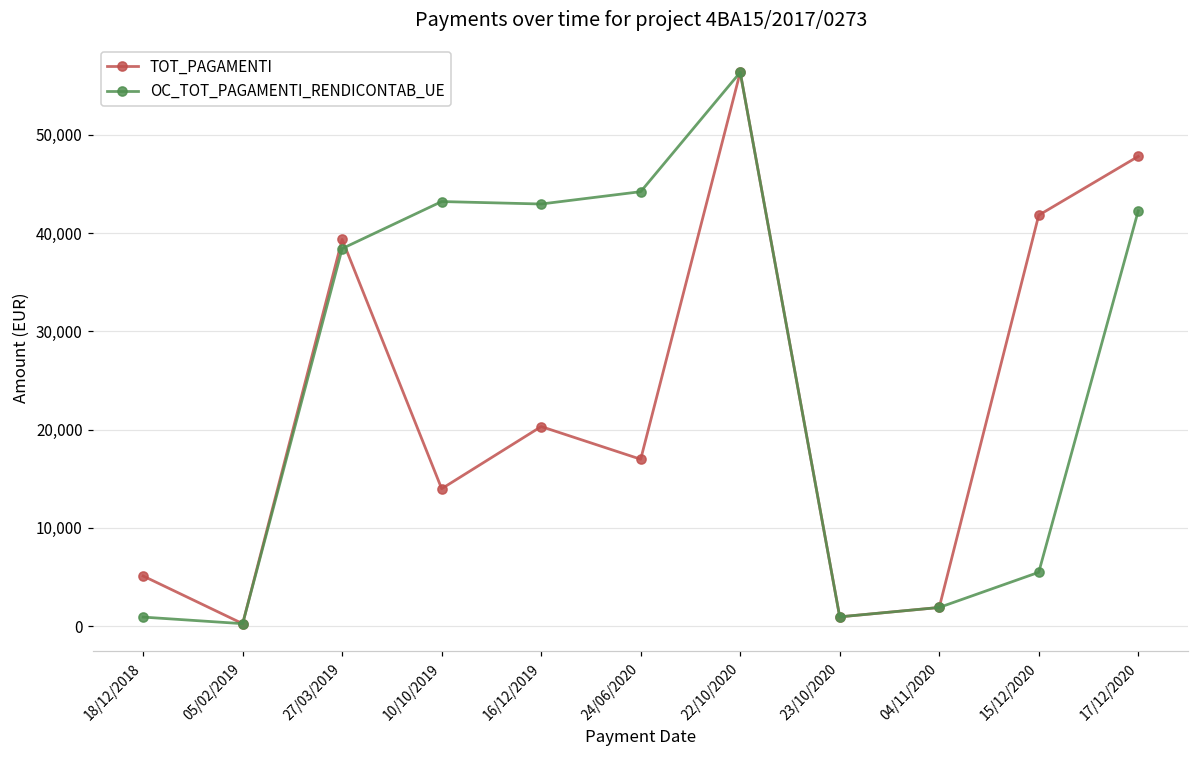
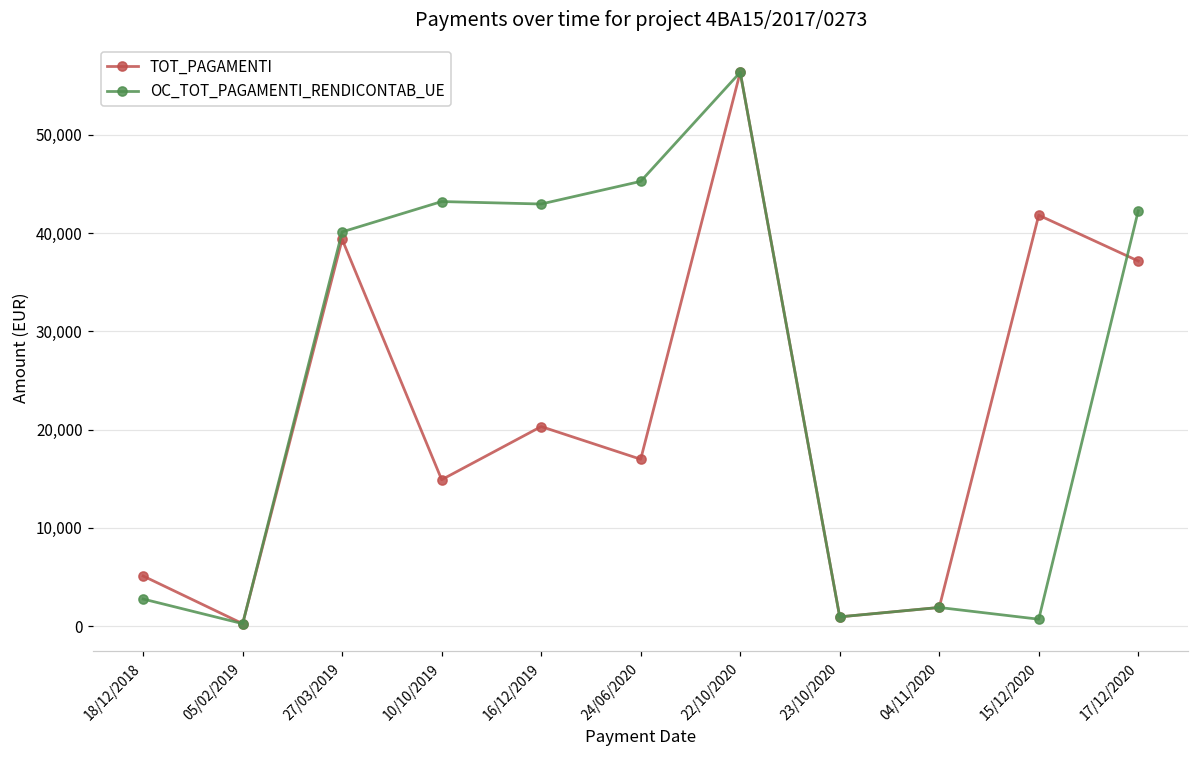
  {
    "TOT_PAGAMENTI": {
      "18/12/2018": "5,000",
      "27/03/2019": "39,000",
-     "10/10/2019": "14,000",
+     "10/10/2019": "15,000",
      "16/12/2019": "20,000",
      "24/06/2020": "17,000",
      "15/12/2020": "42,000",
-     "17/12/2020": "48,000"
+     "17/12/2020": "37,000"
    },
    "OC_TOT_PAGAMENTI_RENDICONTAB_UE": {
-     "18/12/2018": "1,000",
-     "27/03/2019": "38,000",
+     "18/12/2018": "3,000",
+     "27/03/2019": "40,000",
      "10/10/2019": "43,000",
      "16/12/2019": "43,000",
-     "24/06/2020": "44,000",
-     "15/12/2020": "5,000",
+     "24/06/2020": "45,000",
+     "15/12/2020": "1,000",
      "17/12/2020": "42,000"
    }
  }
